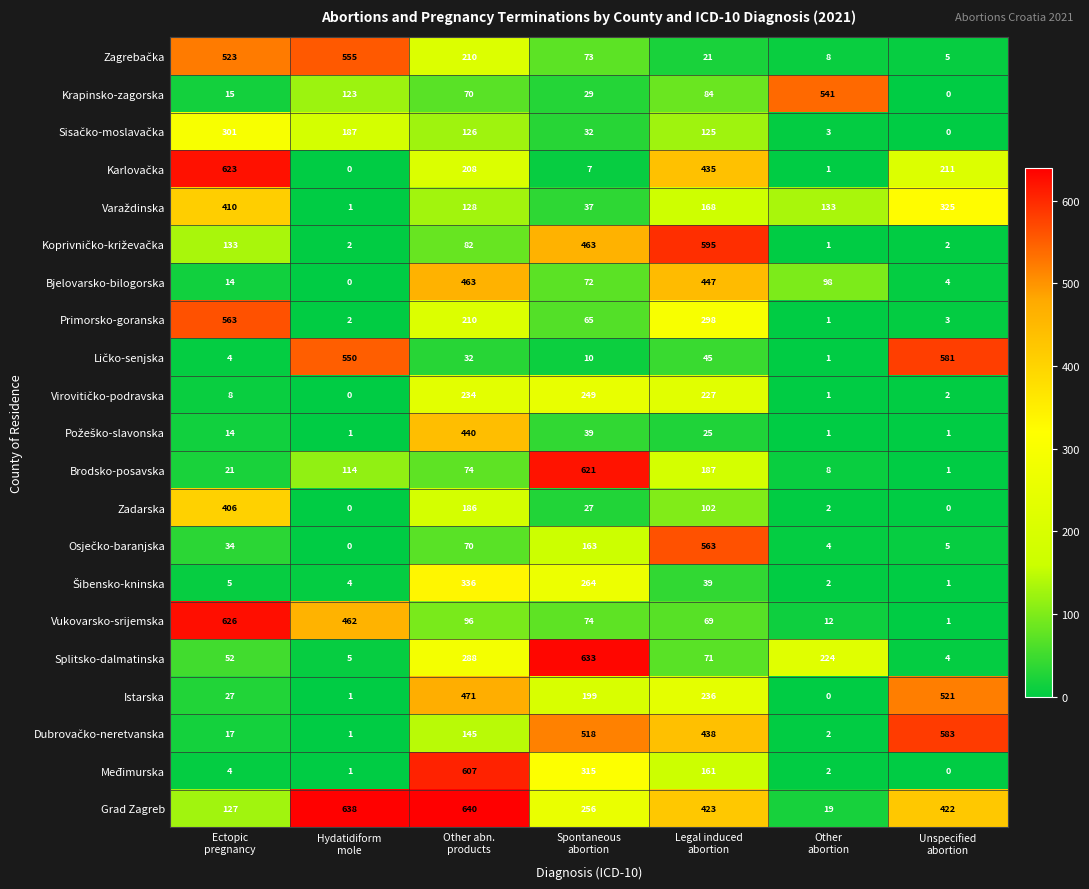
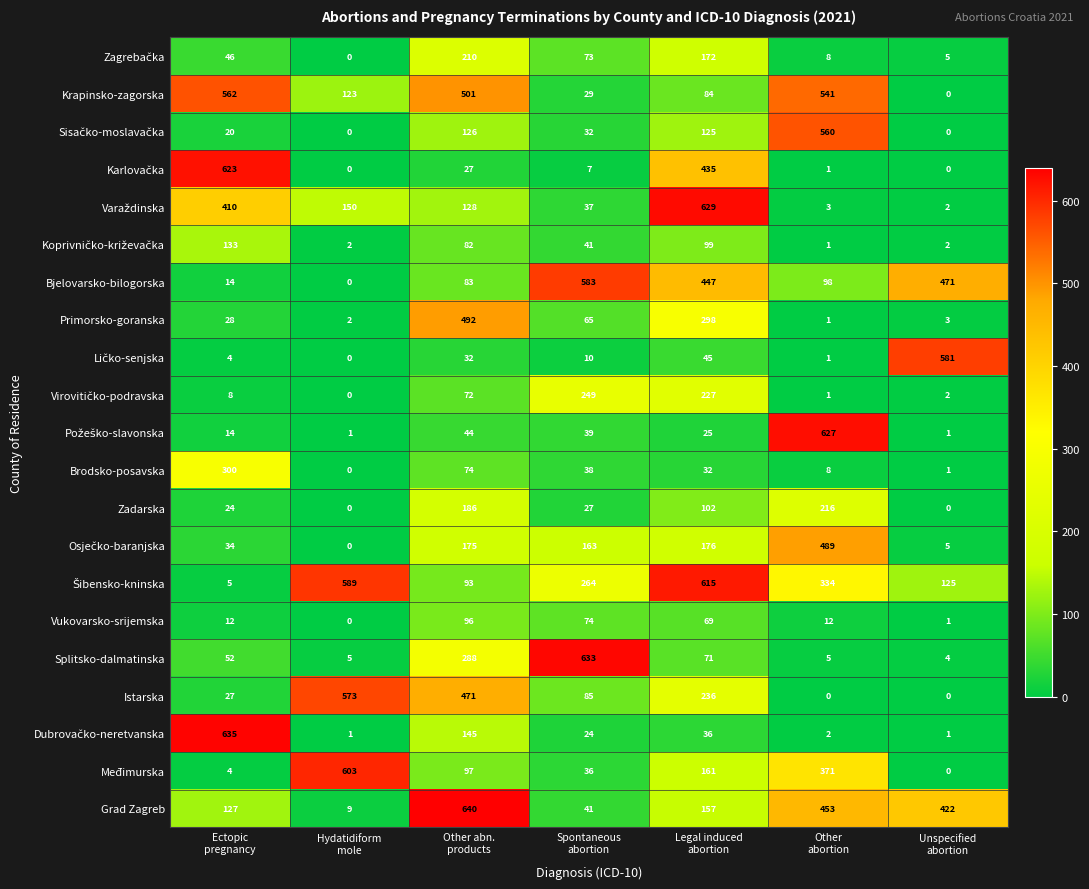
  {
    "Zagrebačka": {
-     "Ectopic pregnancy": 523,
-     "Hydatidiform mole": 555,
+     "Ectopic pregnancy": 46,
+     "Hydatidiform mole": 0,
      "Other abn. products": 210,
      "Spontaneous abortion": 73,
-     "Legal induced abortion": 21,
+     "Legal induced abortion": 172,
      "Other abortion": 8,
      "Unspecified abortion": 5
    },
    "Krapinsko-zagorska": {
-     "Ectopic pregnancy": 15,
+     "Ectopic pregnancy": 562,
      "Hydatidiform mole": 123,
-     "Other abn. products": 70,
+     "Other abn. products": 501,
      "Spontaneous abortion": 29,
      "Legal induced abortion": 84,
      "Other abortion": 541,
      "Unspecified abortion": 0
    },
    "Sisačko-moslavačka": {
-     "Ectopic pregnancy": 301,
-     "Hydatidiform mole": 187,
+     "Ectopic pregnancy": 20,
+     "Hydatidiform mole": 0,
      "Other abn. products": 126,
      "Spontaneous abortion": 32,
      "Legal induced abortion": 125,
-     "Other abortion": 3,
+     "Other abortion": 560,
      "Unspecified abortion": 0
    },
    "Karlovačka": {
      "Ectopic pregnancy": 623,
      "Hydatidiform mole": 0,
-     "Other abn. products": 208,
+     "Other abn. products": 27,
      "Spontaneous abortion": 7,
      "Legal induced abortion": 435,
      "Other abortion": 1,
-     "Unspecified abortion": 211
+     "Unspecified abortion": 0
    },
    "Varaždinska": {
      "Ectopic pregnancy": 410,
-     "Hydatidiform mole": 1,
+     "Hydatidiform mole": 150,
      "Other abn. products": 128,
      "Spontaneous abortion": 37,
-     "Legal induced abortion": 168,
-     "Other abortion": 133,
-     "Unspecified abortion": 325
+     "Legal induced abortion": 629,
+     "Other abortion": 3,
+     "Unspecified abortion": 2
    },
    "Koprivničko-križevačka": {
      "Ectopic pregnancy": 133,
      "Hydatidiform mole": 2,
      "Other abn. products": 82,
-     "Spontaneous abortion": 463,
-     "Legal induced abortion": 595,
+     "Spontaneous abortion": 41,
+     "Legal induced abortion": 99,
      "Other abortion": 1,
      "Unspecified abortion": 2
    },
    "Bjelovarsko-bilogorska": {
      "Ectopic pregnancy": 14,
      "Hydatidiform mole": 0,
-     "Other abn. products": 463,
-     "Spontaneous abortion": 72,
+     "Other abn. products": 83,
+     "Spontaneous abortion": 583,
      "Legal induced abortion": 447,
      "Other abortion": 98,
-     "Unspecified abortion": 4
+     "Unspecified abortion": 471
    },
    "Primorsko-goranska": {
-     "Ectopic pregnancy": 563,
+     "Ectopic pregnancy": 28,
      "Hydatidiform mole": 2,
-     "Other abn. products": 210,
+     "Other abn. products": 492,
      "Spontaneous abortion": 65,
      "Legal induced abortion": 298,
      "Other abortion": 1,
      "Unspecified abortion": 3
    },
    "Ličko-senjska": {
      "Ectopic pregnancy": 4,
-     "Hydatidiform mole": 550,
+     "Hydatidiform mole": 0,
      "Other abn. products": 32,
      "Spontaneous abortion": 10,
      "Legal induced abortion": 45,
      "Other abortion": 1,
      "Unspecified abortion": 581
    },
    "Virovitičko-podravska": {
      "Ectopic pregnancy": 8,
      "Hydatidiform mole": 0,
-     "Other abn. products": 234,
+     "Other abn. products": 72,
      "Spontaneous abortion": 249,
      "Legal induced abortion": 227,
      "Other abortion": 1,
      "Unspecified abortion": 2
    },
    "Požeško-slavonska": {
      "Ectopic pregnancy": 14,
      "Hydatidiform mole": 1,
-     "Other abn. products": 440,
+     "Other abn. products": 44,
      "Spontaneous abortion": 39,
      "Legal induced abortion": 25,
-     "Other abortion": 1,
+     "Other abortion": 627,
      "Unspecified abortion": 1
    },
    "Brodsko-posavska": {
-     "Ectopic pregnancy": 21,
-     "Hydatidiform mole": 114,
+     "Ectopic pregnancy": 300,
+     "Hydatidiform mole": 0,
      "Other abn. products": 74,
-     "Spontaneous abortion": 621,
-     "Legal induced abortion": 187,
+     "Spontaneous abortion": 38,
+     "Legal induced abortion": 32,
      "Other abortion": 8,
      "Unspecified abortion": 1
    },
    "Zadarska": {
-     "Ectopic pregnancy": 406,
+     "Ectopic pregnancy": 24,
      "Hydatidiform mole": 0,
      "Other abn. products": 186,
      "Spontaneous abortion": 27,
      "Legal induced abortion": 102,
-     "Other abortion": 2,
+     "Other abortion": 216,
      "Unspecified abortion": 0
    },
    "Osječko-baranjska": {
      "Ectopic pregnancy": 34,
      "Hydatidiform mole": 0,
-     "Other abn. products": 70,
+     "Other abn. products": 175,
      "Spontaneous abortion": 163,
-     "Legal induced abortion": 563,
-     "Other abortion": 4,
+     "Legal induced abortion": 176,
+     "Other abortion": 489,
      "Unspecified abortion": 5
    },
    "Šibensko-kninska": {
      "Ectopic pregnancy": 5,
-     "Hydatidiform mole": 4,
-     "Other abn. products": 336,
+     "Hydatidiform mole": 589,
+     "Other abn. products": 93,
      "Spontaneous abortion": 264,
-     "Legal induced abortion": 39,
-     "Other abortion": 2,
-     "Unspecified abortion": 1
+     "Legal induced abortion": 615,
+     "Other abortion": 334,
+     "Unspecified abortion": 125
    },
    "Vukovarsko-srijemska": {
-     "Ectopic pregnancy": 626,
-     "Hydatidiform mole": 462,
+     "Ectopic pregnancy": 12,
+     "Hydatidiform mole": 0,
      "Other abn. products": 96,
      "Spontaneous abortion": 74,
      "Legal induced abortion": 69,
      "Other abortion": 12,
      "Unspecified abortion": 1
    },
    "Splitsko-dalmatinska": {
      "Ectopic pregnancy": 52,
      "Hydatidiform mole": 5,
      "Other abn. products": 288,
      "Spontaneous abortion": 633,
      "Legal induced abortion": 71,
-     "Other abortion": 224,
+     "Other abortion": 5,
      "Unspecified abortion": 4
    },
    "Istarska": {
      "Ectopic pregnancy": 27,
-     "Hydatidiform mole": 1,
+     "Hydatidiform mole": 573,
      "Other abn. products": 471,
-     "Spontaneous abortion": 199,
+     "Spontaneous abortion": 85,
      "Legal induced abortion": 236,
      "Other abortion": 0,
-     "Unspecified abortion": 521
+     "Unspecified abortion": 0
    },
    "Dubrovačko-neretvanska": {
-     "Ectopic pregnancy": 17,
+     "Ectopic pregnancy": 635,
      "Hydatidiform mole": 1,
      "Other abn. products": 145,
-     "Spontaneous abortion": 518,
-     "Legal induced abortion": 438,
+     "Spontaneous abortion": 24,
+     "Legal induced abortion": 36,
      "Other abortion": 2,
-     "Unspecified abortion": 583
+     "Unspecified abortion": 1
    },
    "Međimurska": {
      "Ectopic pregnancy": 4,
-     "Hydatidiform mole": 1,
-     "Other abn. products": 607,
-     "Spontaneous abortion": 315,
+     "Hydatidiform mole": 603,
+     "Other abn. products": 97,
+     "Spontaneous abortion": 36,
      "Legal induced abortion": 161,
-     "Other abortion": 2,
+     "Other abortion": 371,
      "Unspecified abortion": 0
    },
    "Grad Zagreb": {
      "Ectopic pregnancy": 127,
-     "Hydatidiform mole": 638,
+     "Hydatidiform mole": 9,
      "Other abn. products": 640,
-     "Spontaneous abortion": 256,
-     "Legal induced abortion": 423,
-     "Other abortion": 19,
+     "Spontaneous abortion": 41,
+     "Legal induced abortion": 157,
+     "Other abortion": 453,
      "Unspecified abortion": 422
    }
  }
